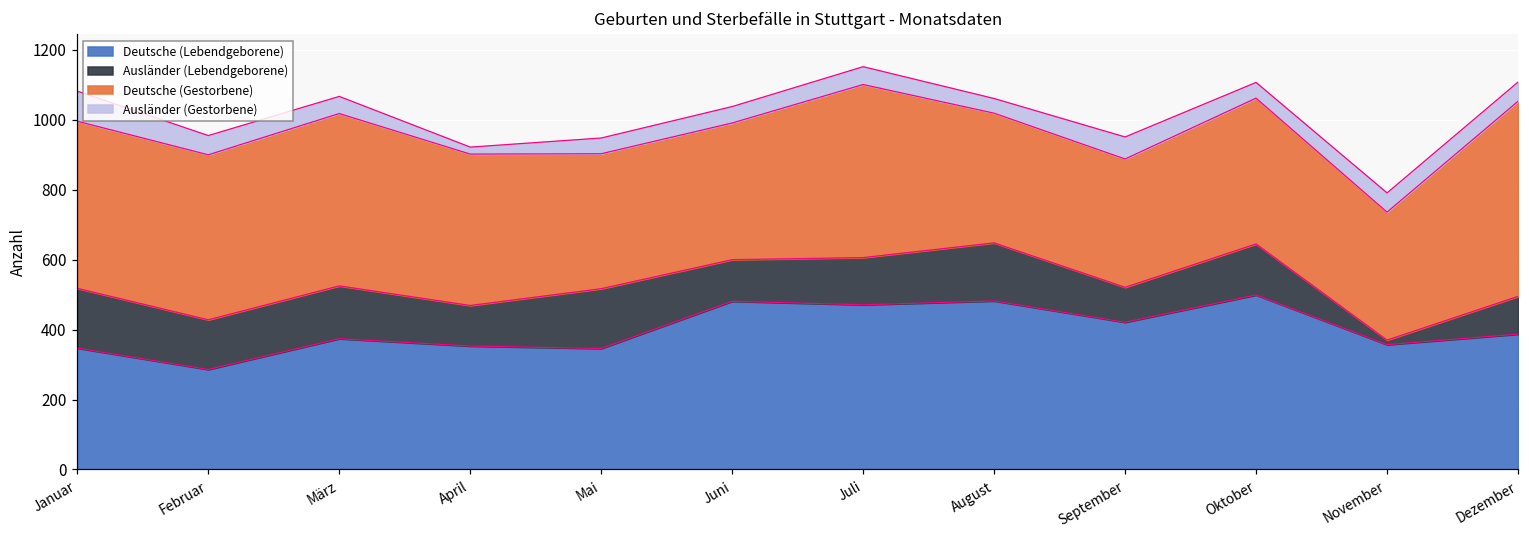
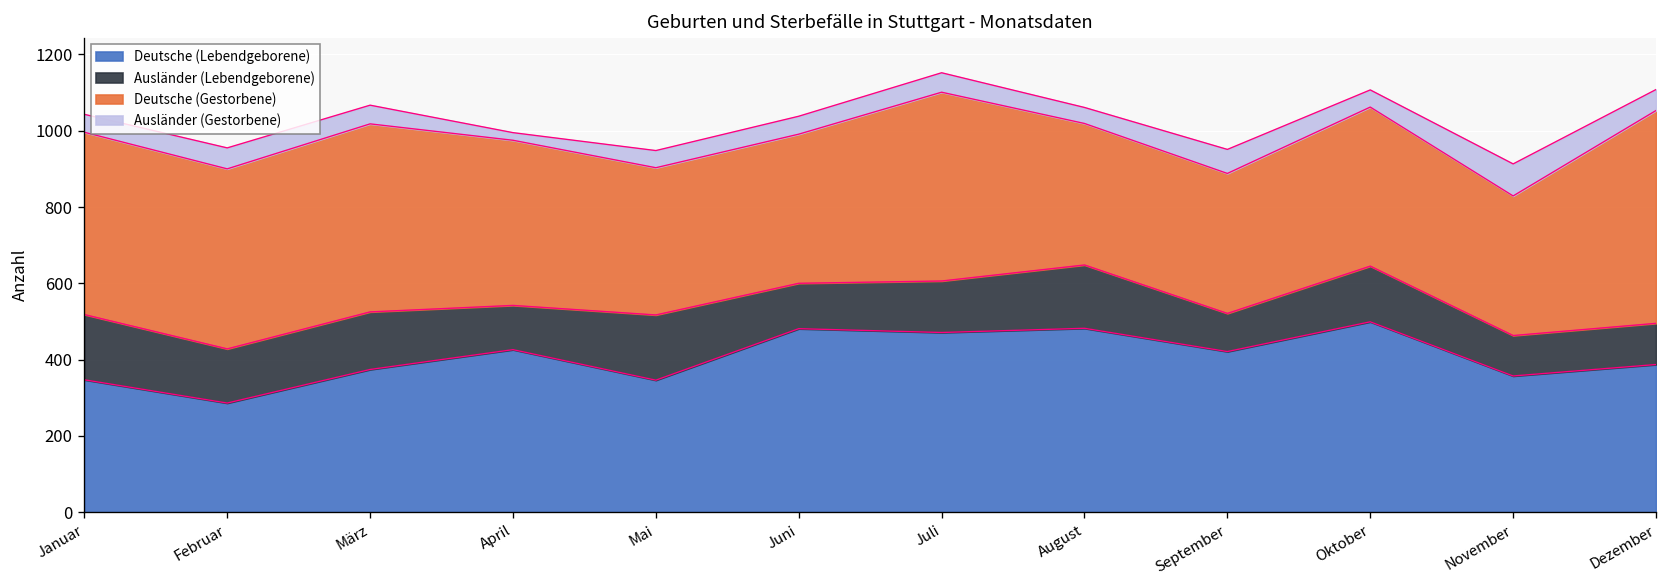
  {
    "Deutsche (Lebendgeborene)": {
      "Januar": 350,
      "Februar": 290,
      "März": 370,
-     "April": 350,
+     "April": 430,
      "Mai": 350,
      "Juni": 480,
      "Juli": 470,
      "August": 480,
      "September": 420,
      "Oktober": 500,
      "November": 360,
      "Dezember": 390
    },
    "Ausländer (Lebendgeborene)": {
      "Januar": 170,
      "Februar": 140,
      "März": 150,
      "April": 120,
      "Mai": 170,
      "Juni": 120,
      "Juli": 140,
      "August": 170,
      "September": 100,
      "Oktober": 150,
-     "November": 10,
+     "November": 110,
      "Dezember": 110
    },
    "Deutsche (Gestorbene)": {
      "Januar": 480,
      "Februar": 470,
      "März": 490,
      "April": 430,
      "Mai": 390,
      "Juni": 390,
      "Juli": 500,
      "August": 370,
      "September": 370,
      "Oktober": 420,
      "November": 370,
      "Dezember": 560
    },
    "Ausländer (Gestorbene)": {
-     "Januar": 90,
+     "Januar": 50,
      "Februar": 60,
      "März": 50,
      "April": 20,
      "Mai": 50,
      "Juni": 50,
      "Juli": 50,
      "August": 40,
      "September": 60,
      "Oktober": 50,
-     "November": 60,
+     "November": 80,
      "Dezember": 60
    }
  }
